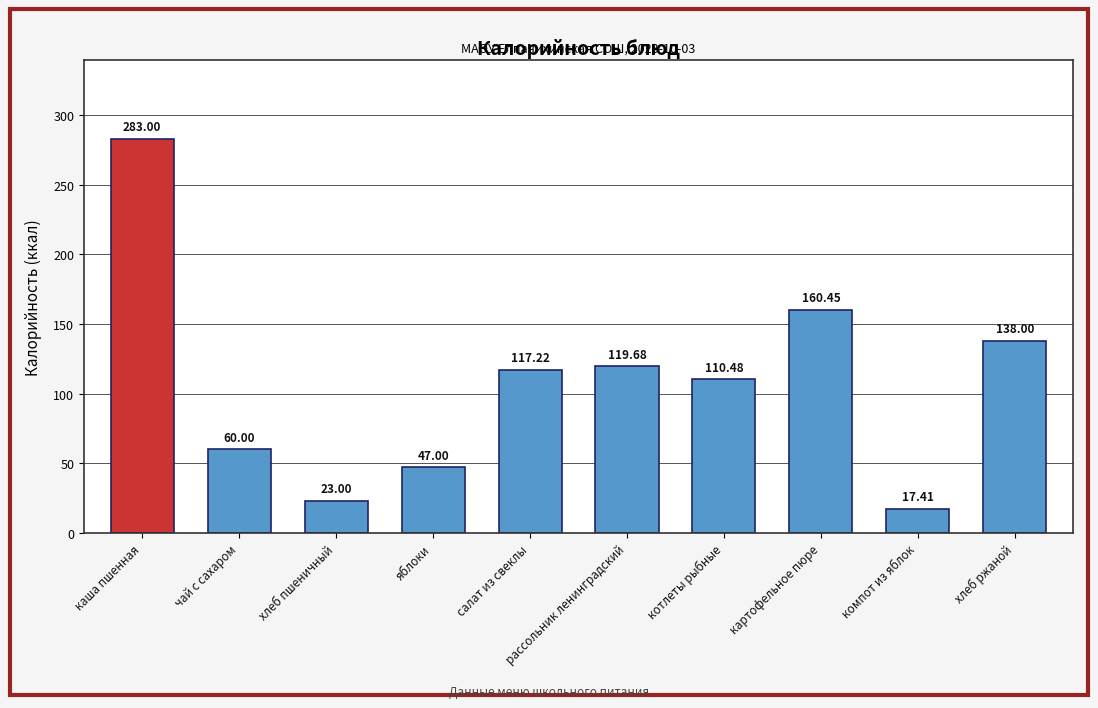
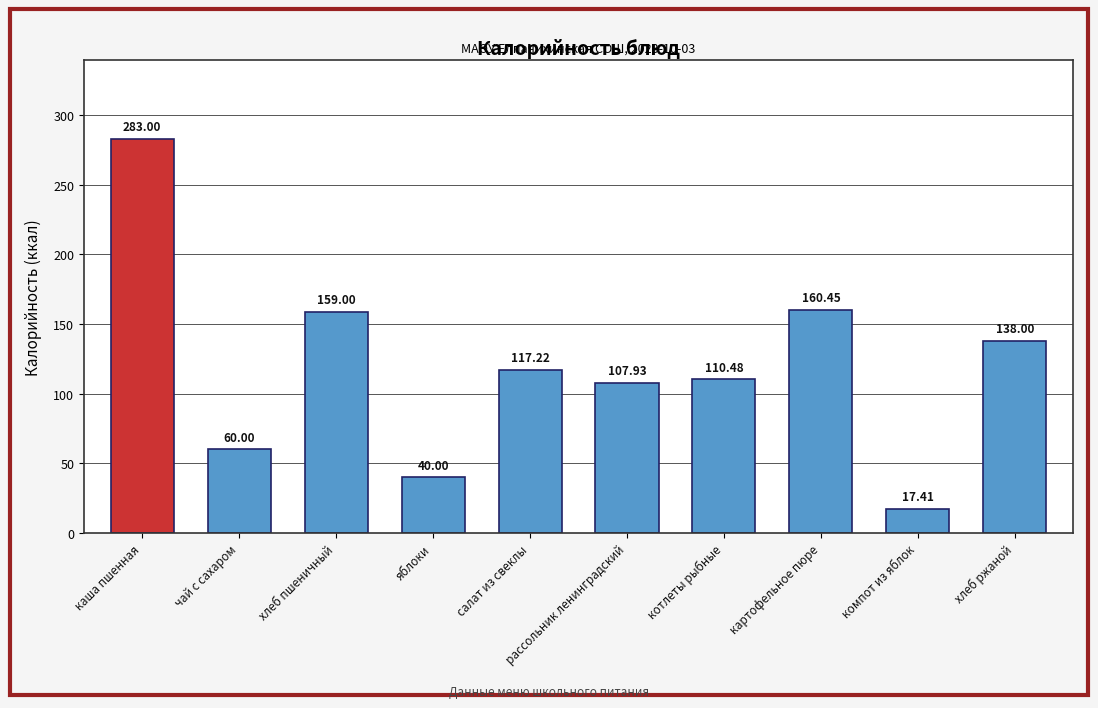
  {
    "каша пшенная": 283.00,
    "чай с сахаром": 60.00,
-   "хлеб пшеничный": 23.00,
-   "яблоки": 47.00,
+   "хлеб пшеничный": 159.00,
+   "яблоки": 40.00,
    "салат из свеклы": 117.22,
-   "рассольник ленинградский": 119.68,
+   "рассольник ленинградский": 107.93,
    "котлеты рыбные": 110.48,
    "картофельное пюре": 160.45,
    "компот из яблок": 17.41,
    "хлеб ржаной": 138.00
  }
